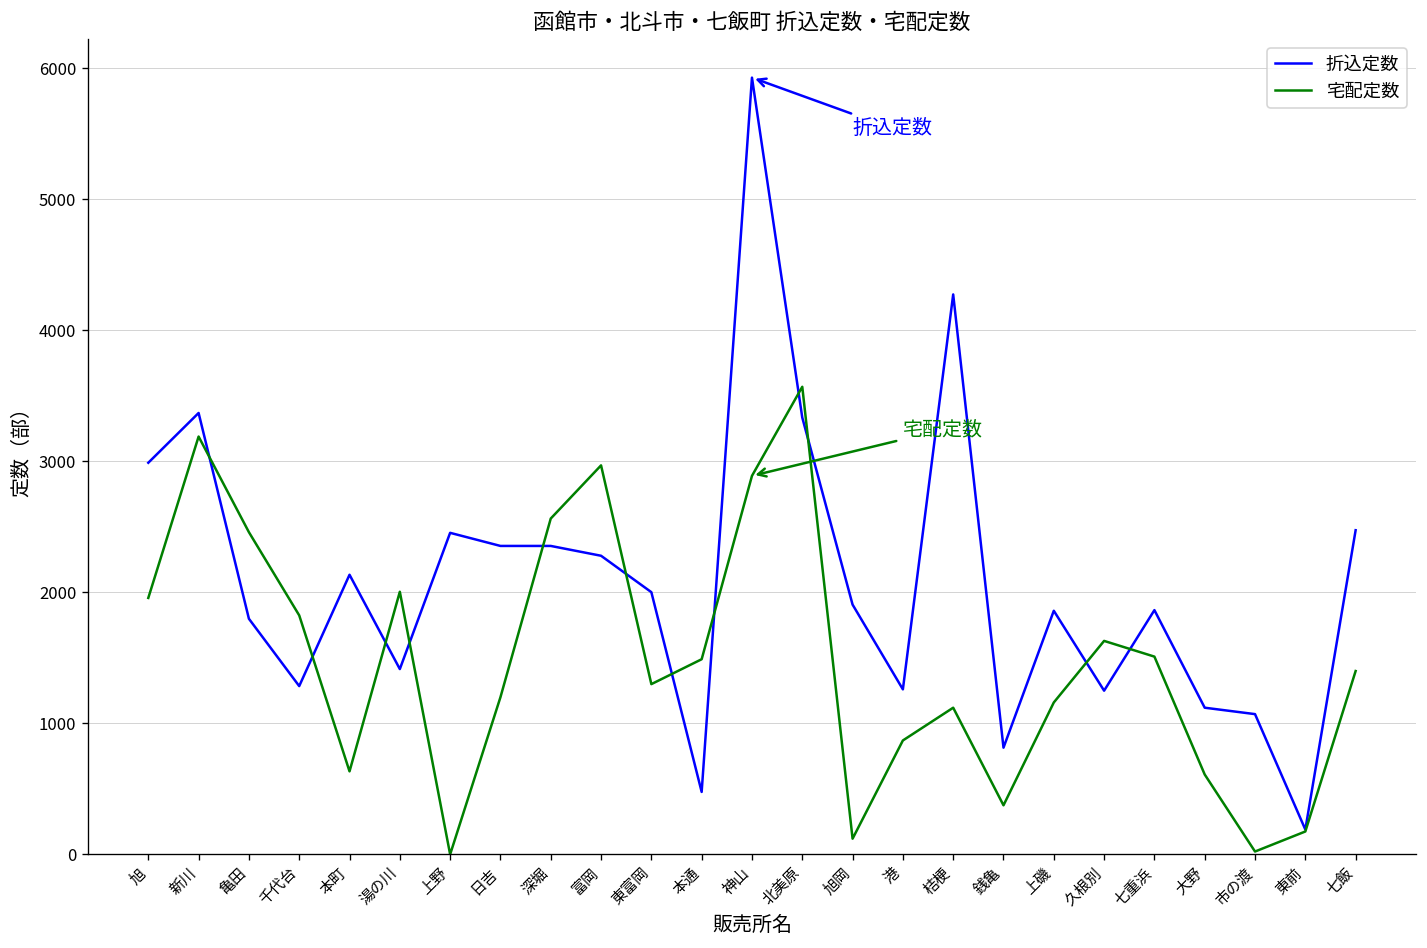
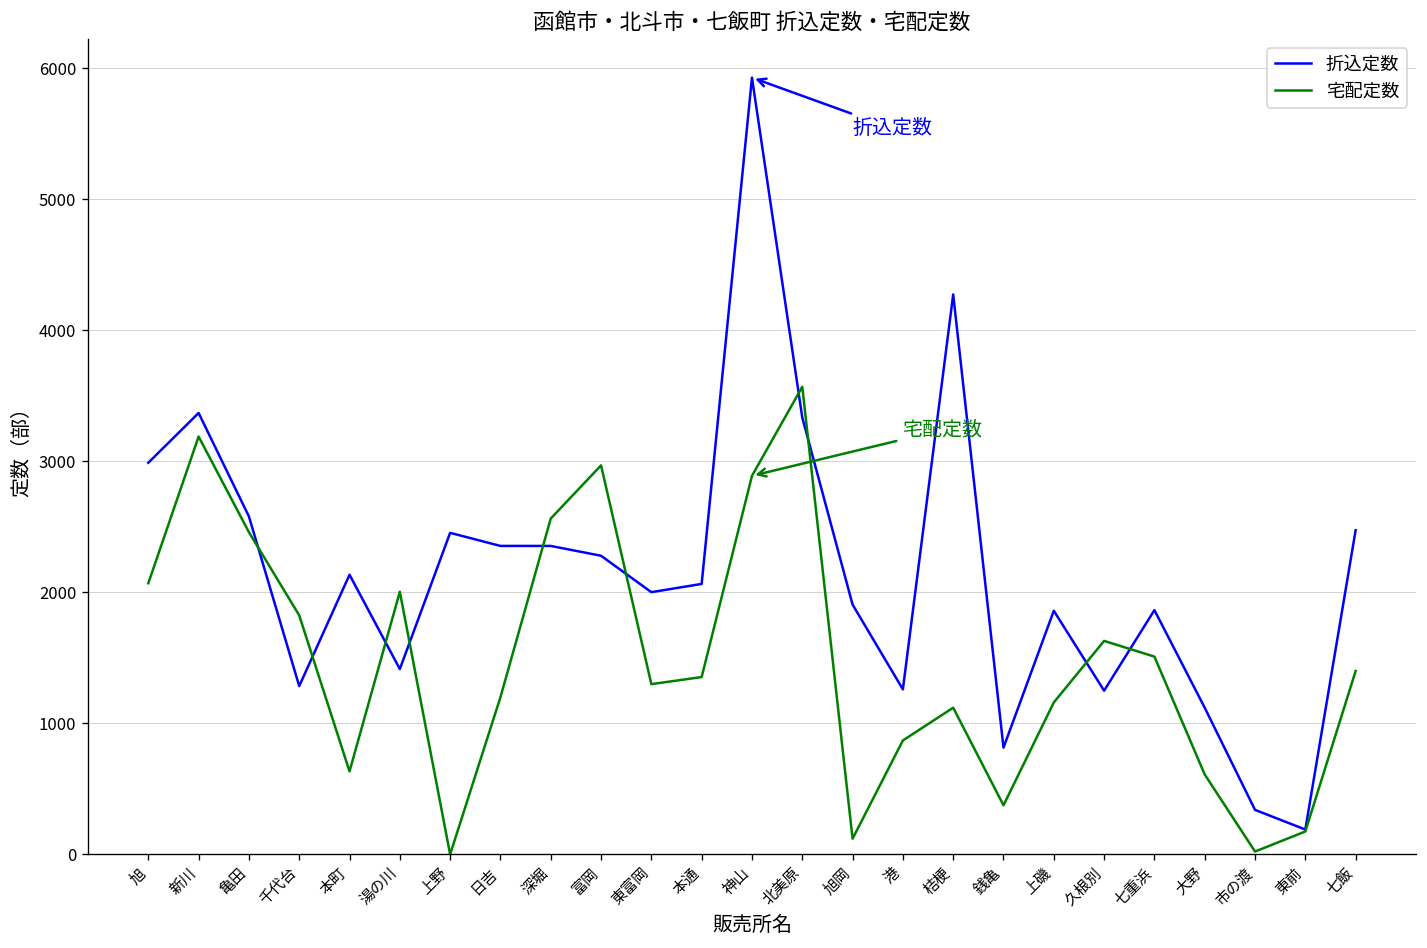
  {
    "折込定数": {
      "旭": 2990,
      "新川": 3370,
-     "亀田": 1800,
+     "亀田": 2580,
      "千代台": 1290,
      "本町": 2140,
      "湯の川": 1420,
      "上野": 2460,
      "日吉": 2360,
      "深堀": 2360,
      "富岡": 2280,
      "東富岡": 2000,
-     "本通": 480,
+     "本通": 2070,
      "神山": 5930,
      "北美原": 3340,
      "旭岡": 1910,
      "港": 1260,
      "桔梗": 4280,
      "銭亀": 820,
      "上磯": 1860,
      "久根別": 1250,
      "七重浜": 1870,
      "大野": 1120,
-     "市の渡": 1070,
+     "市の渡": 340,
      "七飯": 2480
    },
    "宅配定数": {
-     "旭": 1960,
+     "旭": 2070,
      "新川": 3190,
      "亀田": 2460,
      "千代台": 1830,
      "本町": 630,
      "湯の川": 2010,
      "上野": 0,
      "日吉": 1200,
      "深堀": 2560,
      "富岡": 2970,
      "東富岡": 1300,
-     "本通": 1490,
+     "本通": 1350,
      "神山": 2890,
      "北美原": 3570,
      "旭岡": 120,
      "港": 870,
      "桔梗": 1120,
      "銭亀": 380,
      "上磯": 1160,
      "久根別": 1630,
      "七重浜": 1510,
      "大野": 610,
      "市の渡": 20,
      "七飯": 1400
    }
  }
